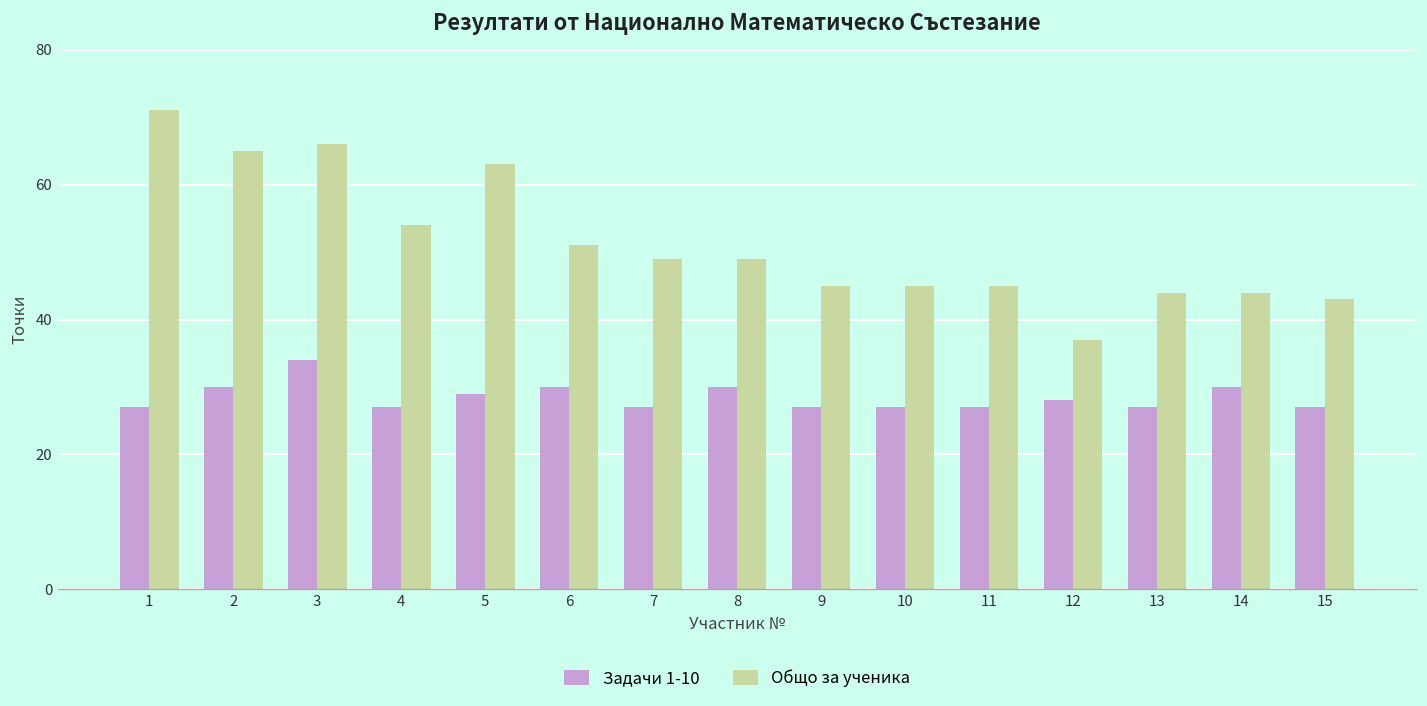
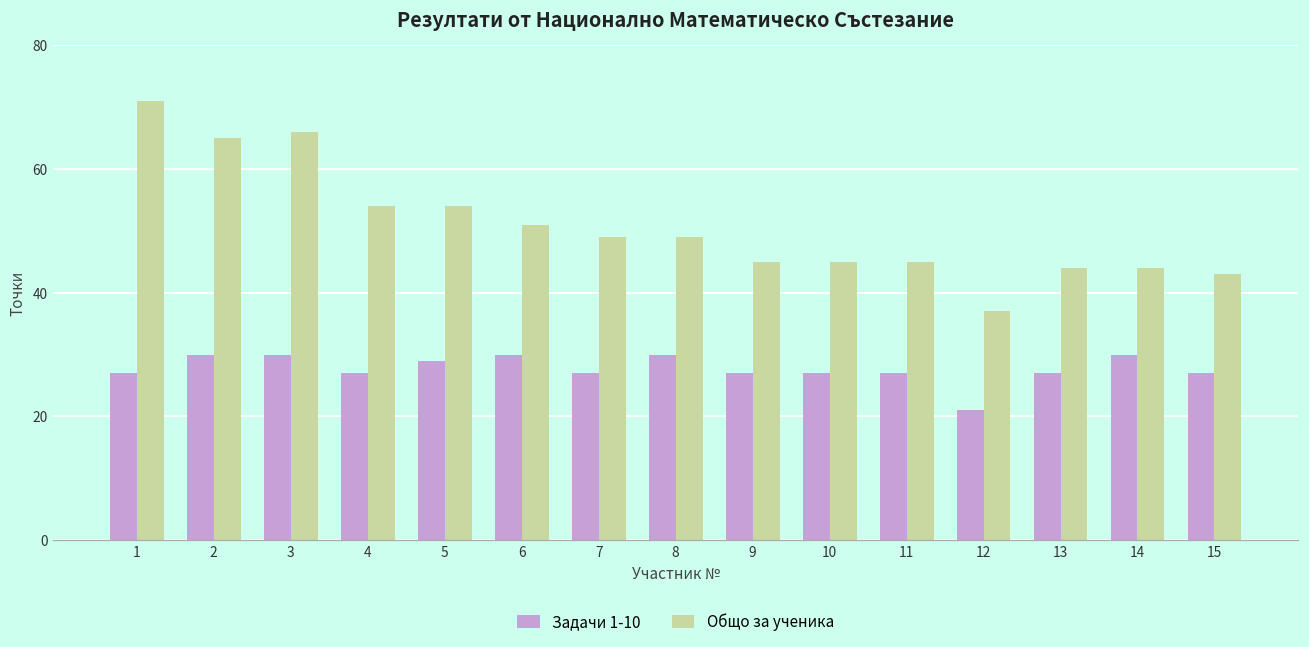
  {
    "Задачи 1-10": {
      "1": 27,
      "2": 30,
-     "3": 34,
+     "3": 30,
      "4": 27,
      "5": 29,
      "6": 30,
      "7": 27,
      "8": 30,
      "9": 27,
      "10": 27,
      "11": 27,
-     "12": 28,
+     "12": 21,
      "13": 27,
      "14": 30,
      "15": 27
    },
    "Общо за ученика": {
      "1": 71,
      "2": 65,
      "3": 66,
      "4": 54,
-     "5": 63,
+     "5": 54,
      "6": 51,
      "7": 49,
      "8": 49,
      "9": 45,
      "10": 45,
      "11": 45,
      "12": 37,
      "13": 44,
      "14": 44,
      "15": 43
    }
  }
